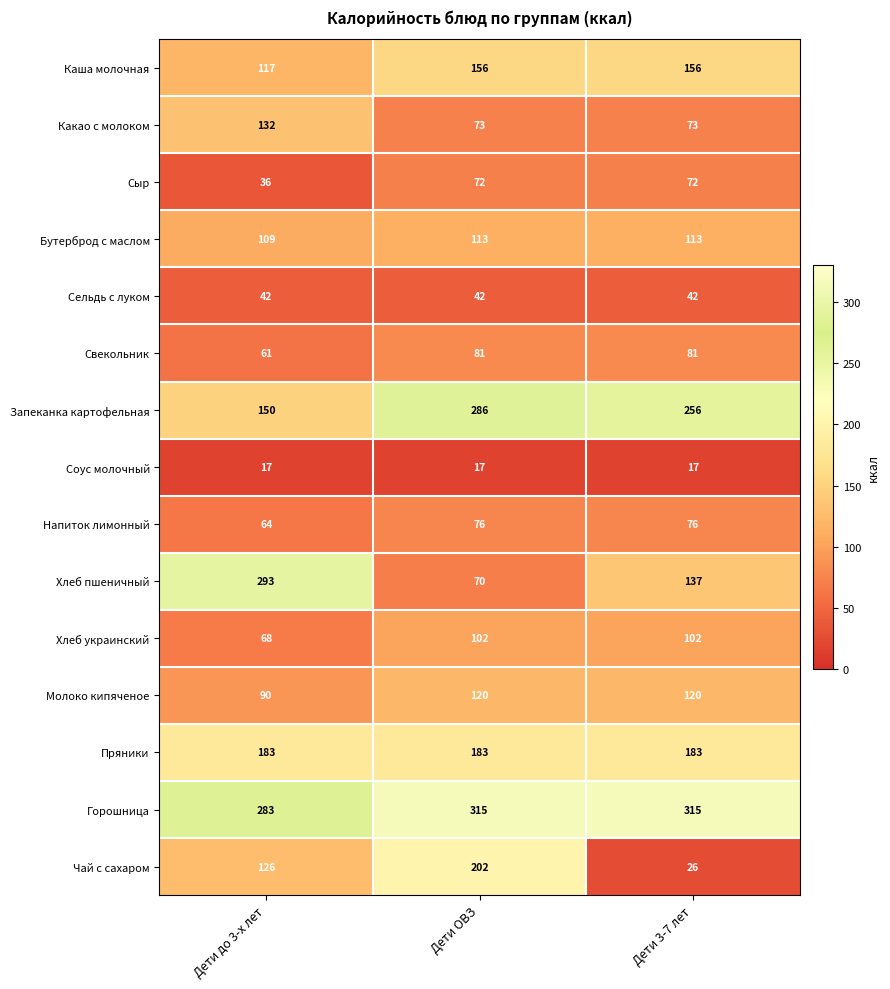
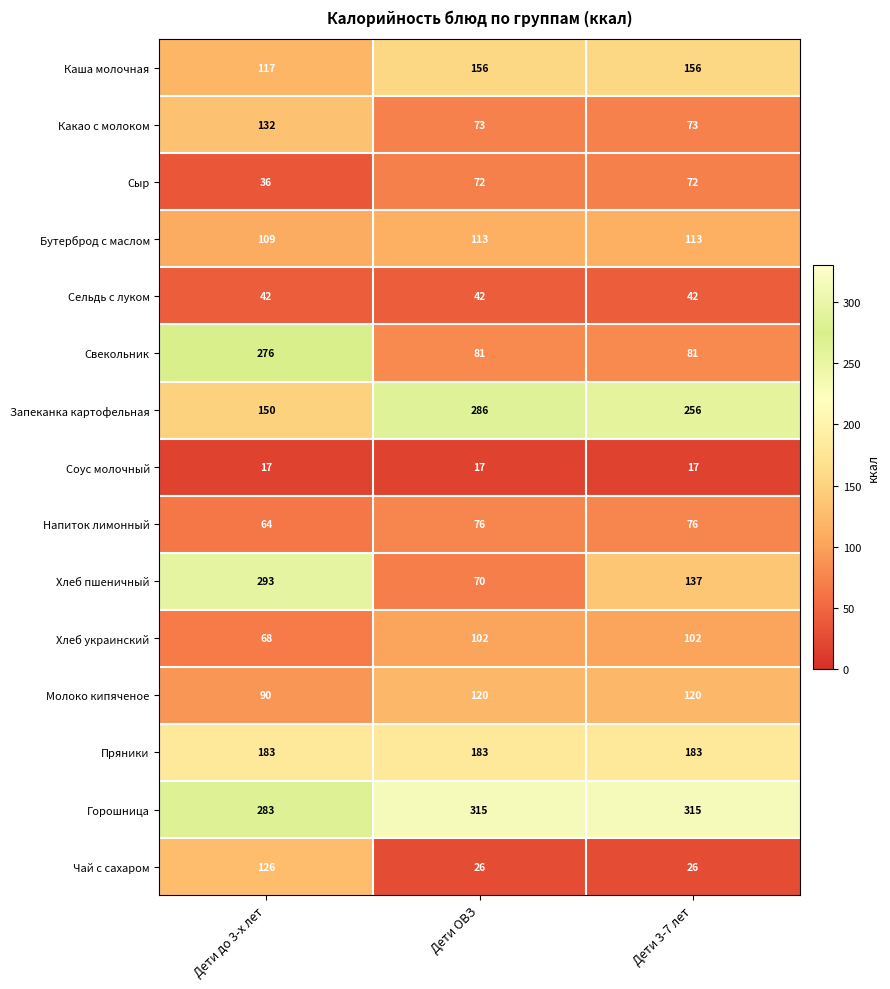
  {
    "Каша молочная": {
      "Дети до 3-х лет": 117,
      "Дети ОВЗ": 156,
      "Дети 3-7 лет": 156
    },
    "Какао с молоком": {
      "Дети до 3-х лет": 132,
      "Дети ОВЗ": 73,
      "Дети 3-7 лет": 73
    },
    "Сыр": {
      "Дети до 3-х лет": 36,
      "Дети ОВЗ": 72,
      "Дети 3-7 лет": 72
    },
    "Бутерброд с маслом": {
      "Дети до 3-х лет": 109,
      "Дети ОВЗ": 113,
      "Дети 3-7 лет": 113
    },
    "Сельдь с луком": {
      "Дети до 3-х лет": 42,
      "Дети ОВЗ": 42,
      "Дети 3-7 лет": 42
    },
    "Свекольник": {
-     "Дети до 3-х лет": 61,
+     "Дети до 3-х лет": 276,
      "Дети ОВЗ": 81,
      "Дети 3-7 лет": 81
    },
    "Запеканка картофельная": {
      "Дети до 3-х лет": 150,
      "Дети ОВЗ": 286,
      "Дети 3-7 лет": 256
    },
    "Соус молочный": {
      "Дети до 3-х лет": 17,
      "Дети ОВЗ": 17,
      "Дети 3-7 лет": 17
    },
    "Напиток лимонный": {
      "Дети до 3-х лет": 64,
      "Дети ОВЗ": 76,
      "Дети 3-7 лет": 76
    },
    "Хлеб пшеничный": {
      "Дети до 3-х лет": 293,
      "Дети ОВЗ": 70,
      "Дети 3-7 лет": 137
    },
    "Хлеб украинский": {
      "Дети до 3-х лет": 68,
      "Дети ОВЗ": 102,
      "Дети 3-7 лет": 102
    },
    "Молоко кипяченое": {
      "Дети до 3-х лет": 90,
      "Дети ОВЗ": 120,
      "Дети 3-7 лет": 120
    },
    "Пряники": {
      "Дети до 3-х лет": 183,
      "Дети ОВЗ": 183,
      "Дети 3-7 лет": 183
    },
    "Горошница": {
      "Дети до 3-х лет": 283,
      "Дети ОВЗ": 315,
      "Дети 3-7 лет": 315
    },
    "Чай с сахаром": {
      "Дети до 3-х лет": 126,
-     "Дети ОВЗ": 202,
+     "Дети ОВЗ": 26,
      "Дети 3-7 лет": 26
    }
  }
